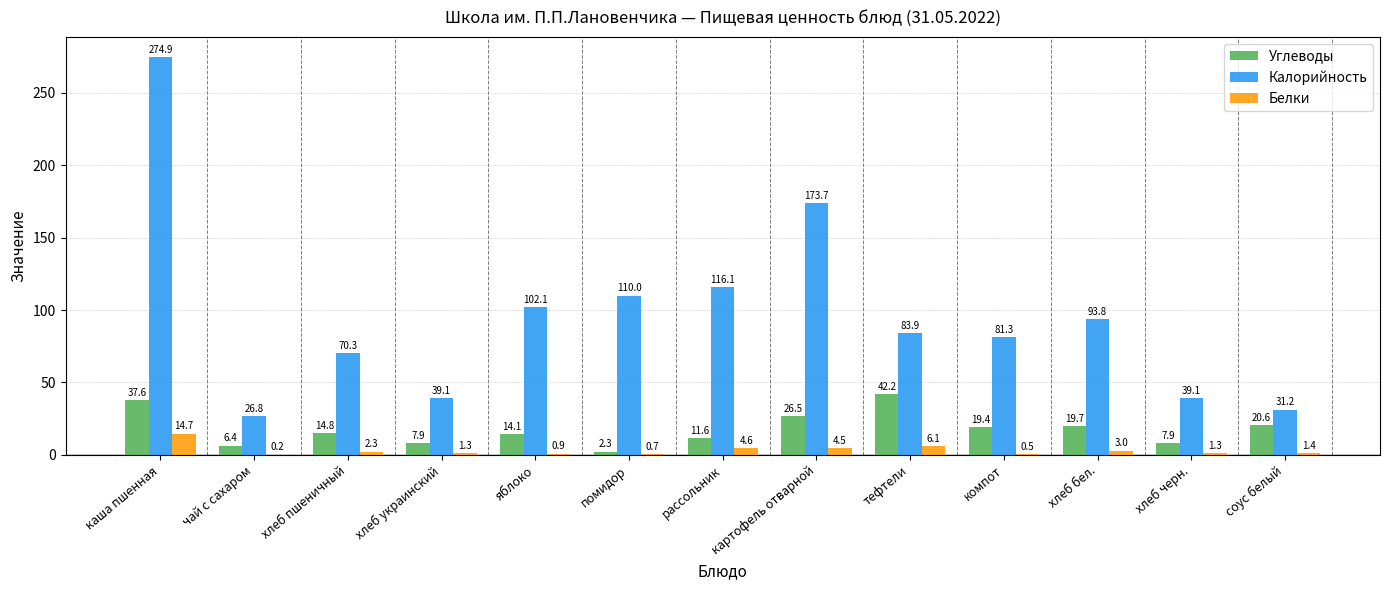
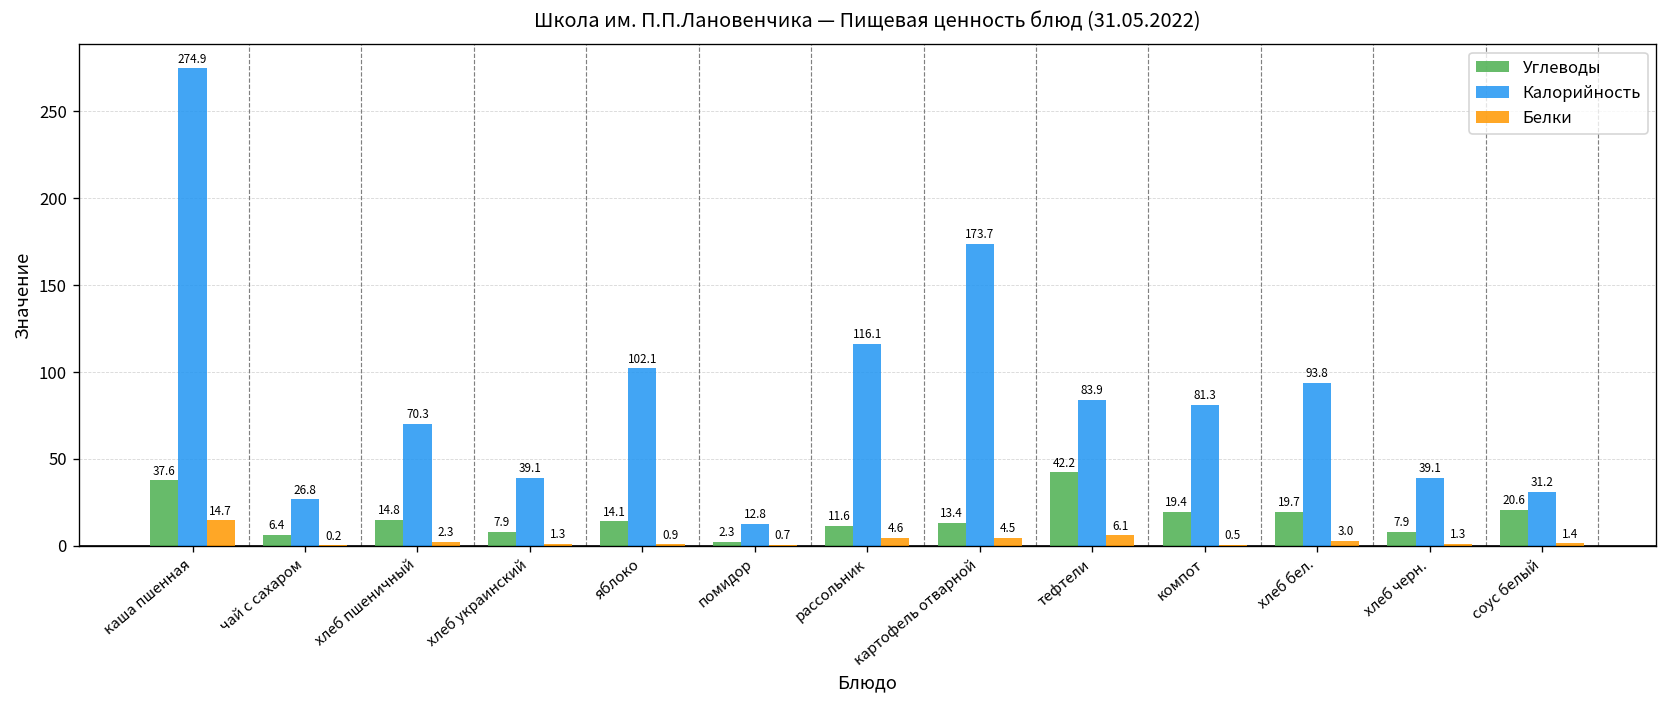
  {
    "Углеводы": {
      "каша пшенная": 37.6,
      "чай с сахаром": 6.4,
      "хлеб пшеничный": 14.8,
      "хлеб украинский": 7.9,
      "яблоко": 14.1,
      "помидор": 2.3,
      "рассольник": 11.6,
-     "картофель отварной": 26.5,
+     "картофель отварной": 13.4,
      "тефтели": 42.2,
      "компот": 19.4,
      "хлеб бел.": 19.7,
      "хлеб черн.": 7.9,
      "соус белый": 20.6
    },
    "Калорийность": {
      "каша пшенная": 274.9,
      "чай с сахаром": 26.8,
      "хлеб пшеничный": 70.3,
      "хлеб украинский": 39.1,
      "яблоко": 102.1,
-     "помидор": 110.0,
+     "помидор": 12.8,
      "рассольник": 116.1,
      "картофель отварной": 173.7,
      "тефтели": 83.9,
      "компот": 81.3,
      "хлеб бел.": 93.8,
      "хлеб черн.": 39.1,
      "соус белый": 31.2
    },
    "Белки": {
      "каша пшенная": 14.7,
      "чай с сахаром": 0.2,
      "хлеб пшеничный": 2.3,
      "хлеб украинский": 1.3,
      "яблоко": 0.9,
      "помидор": 0.7,
      "рассольник": 4.6,
      "картофель отварной": 4.5,
      "тефтели": 6.1,
      "компот": 0.5,
      "хлеб бел.": 3.0,
      "хлеб черн.": 1.3,
      "соус белый": 1.4
    }
  }
